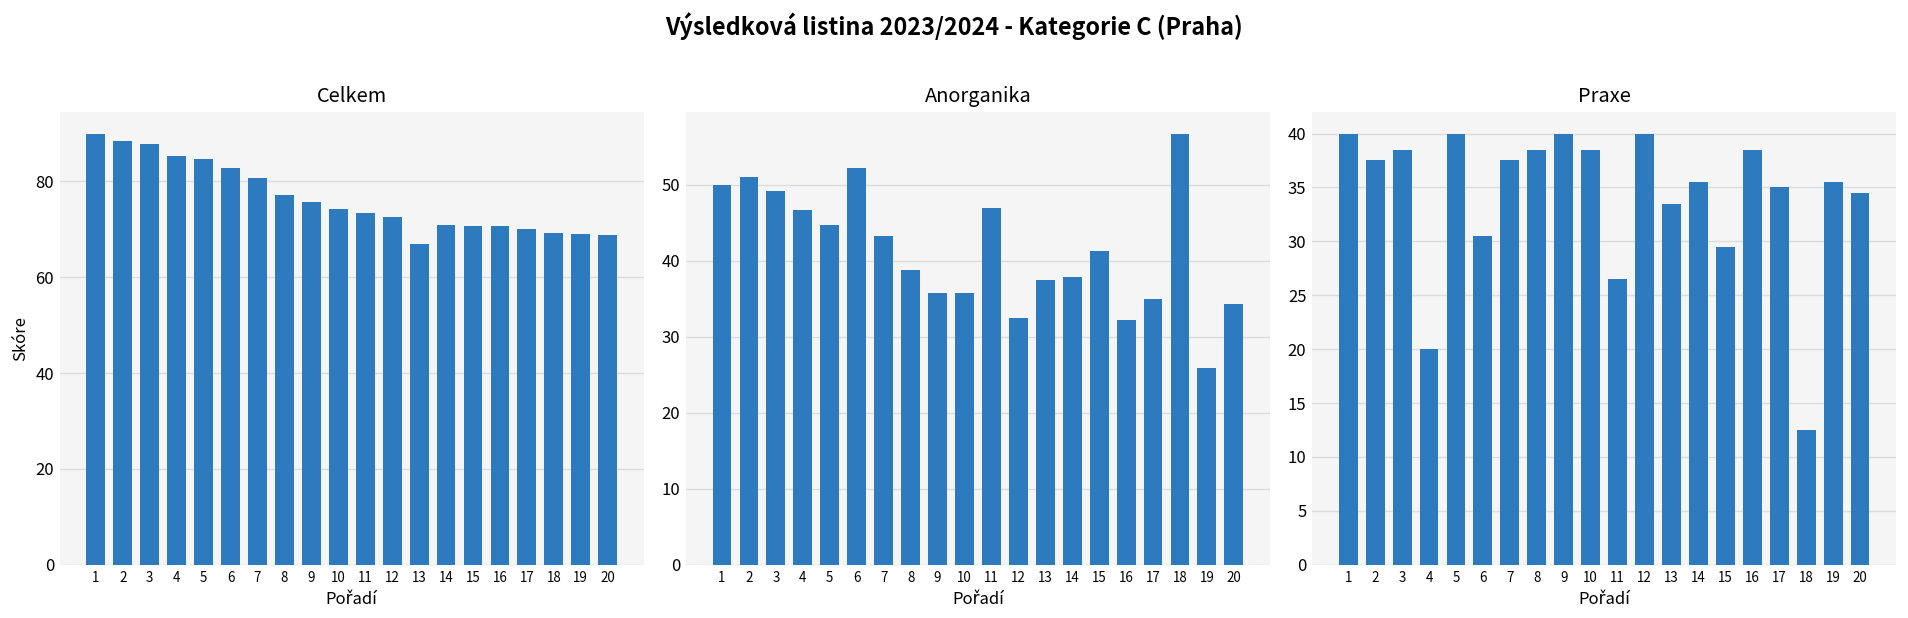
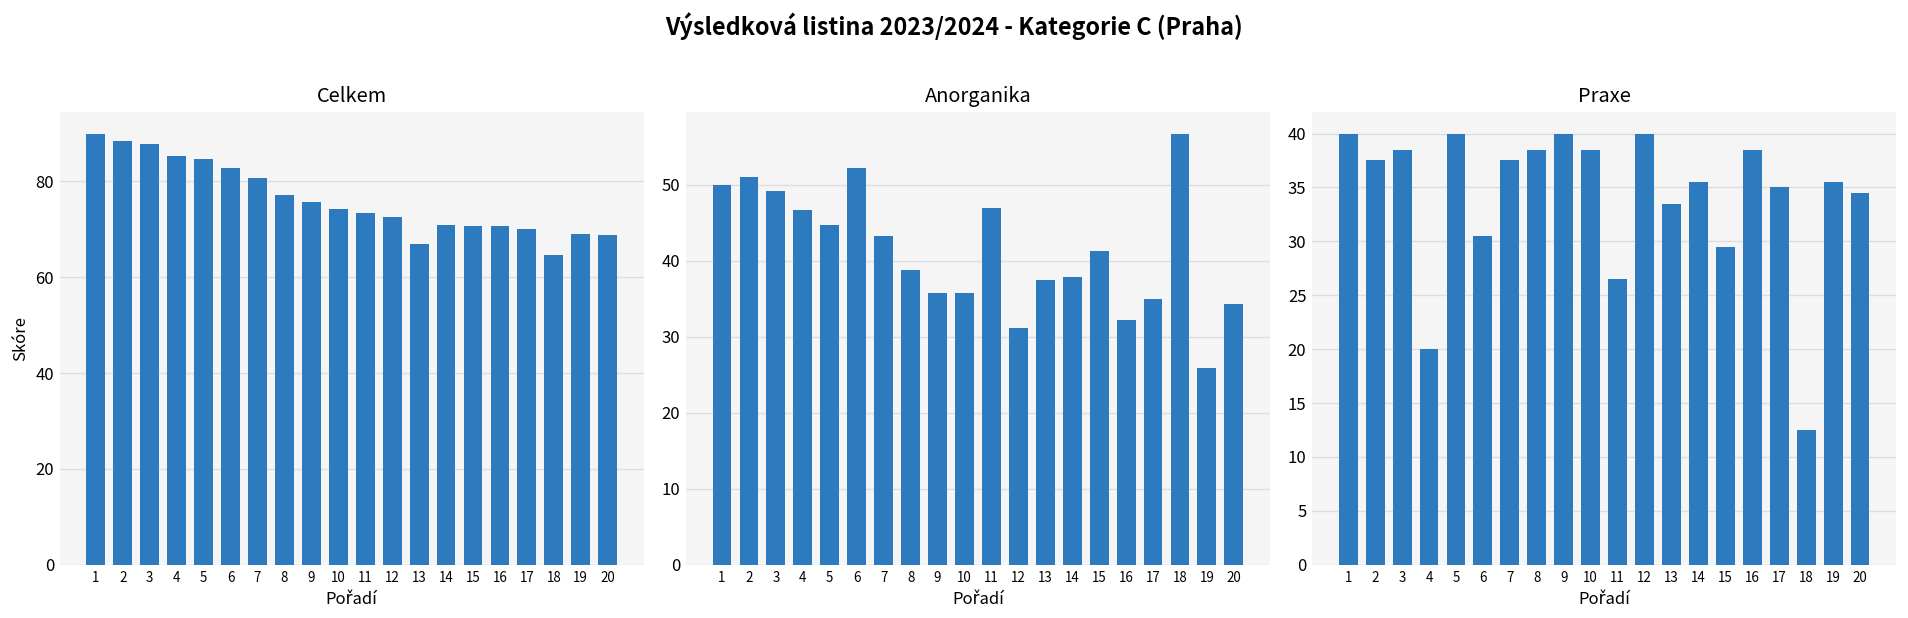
  {
    "Celkem": {
      "1": 90,
      "2": 89,
      "3": 88,
      "4": 85,
      "5": 85,
      "6": 83,
      "7": 81,
      "8": 77,
      "9": 76,
      "10": 74,
      "11": 74,
      "12": 73,
      "13": 67,
      "14": 71,
      "15": 71,
      "16": 71,
      "17": 70,
-     "18": 69,
+     "18": 65,
      "19": 69,
      "20": 69
    },
    "Anorganika": {
      "1": 50,
      "2": 51,
      "3": 49,
      "4": 47,
      "5": 45,
      "6": 52,
      "7": 43,
      "8": 39,
      "9": 36,
      "10": 36,
      "11": 47,
-     "12": 33,
+     "12": 31,
      "13": 38,
      "14": 38,
      "15": 41,
      "16": 32,
      "17": 35,
      "18": 57,
      "19": 26,
      "20": 34
    },
    "Praxe": {
      "1": 40,
      "2": 38,
      "3": 39,
      "4": 20,
      "5": 40,
      "6": 31,
      "7": 38,
      "8": 39,
      "9": 40,
      "10": 39,
      "11": 27,
      "12": 40,
      "13": 34,
      "14": 36,
      "15": 30,
      "16": 39,
      "17": 35,
      "18": 13,
      "19": 36,
      "20": 35
    }
  }
